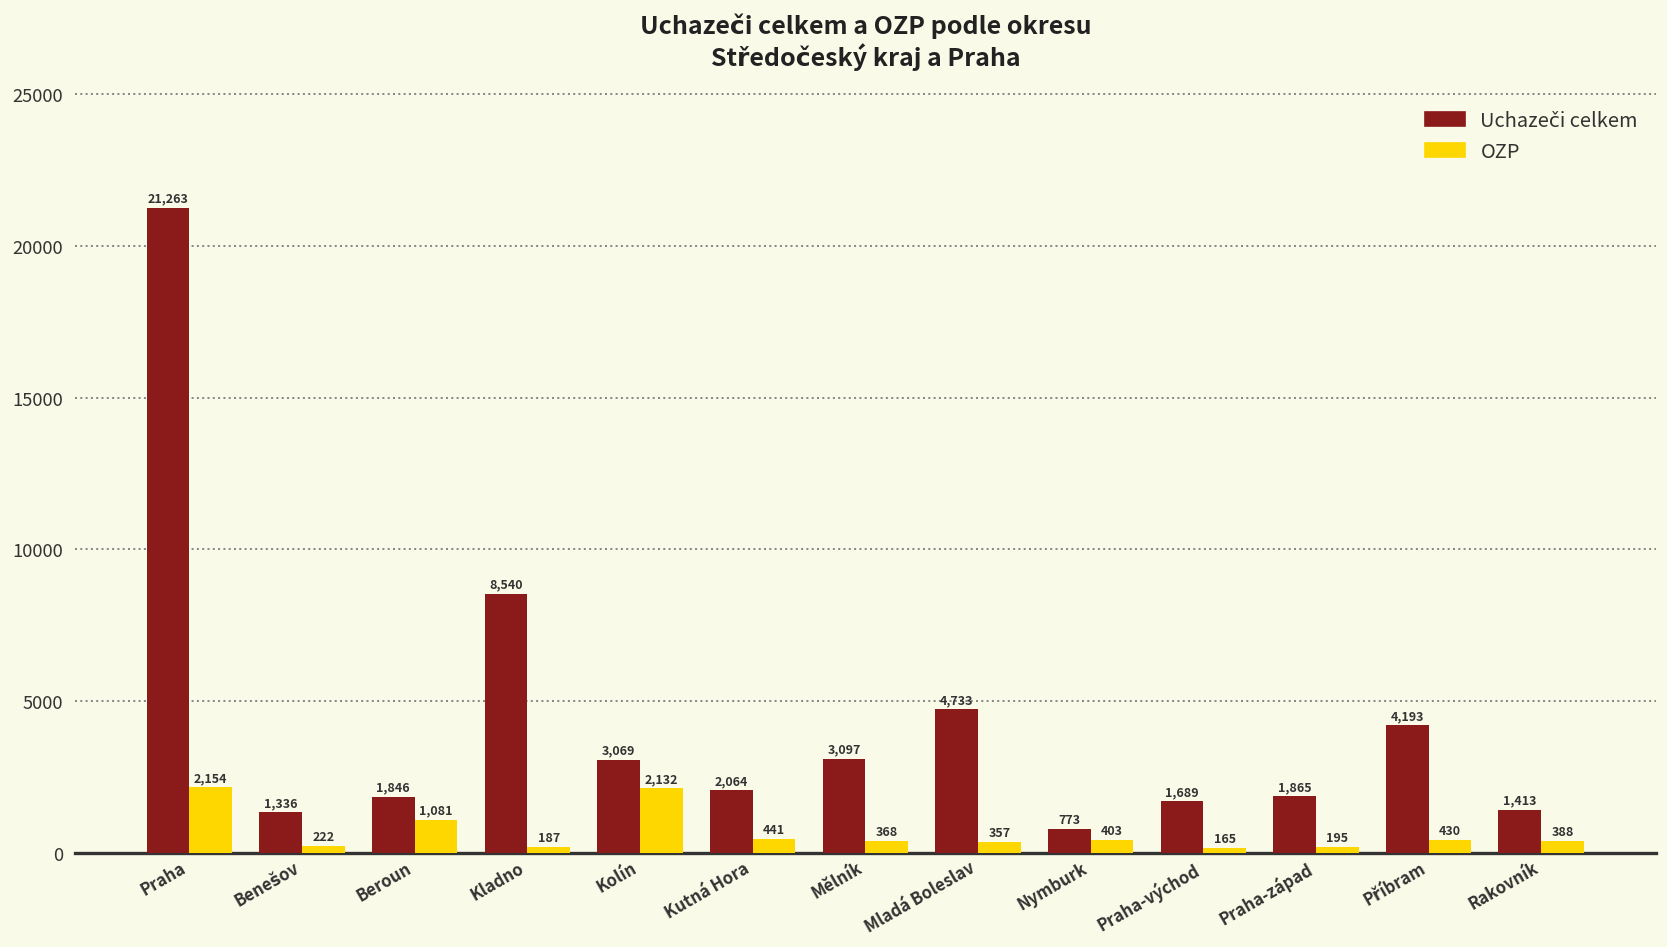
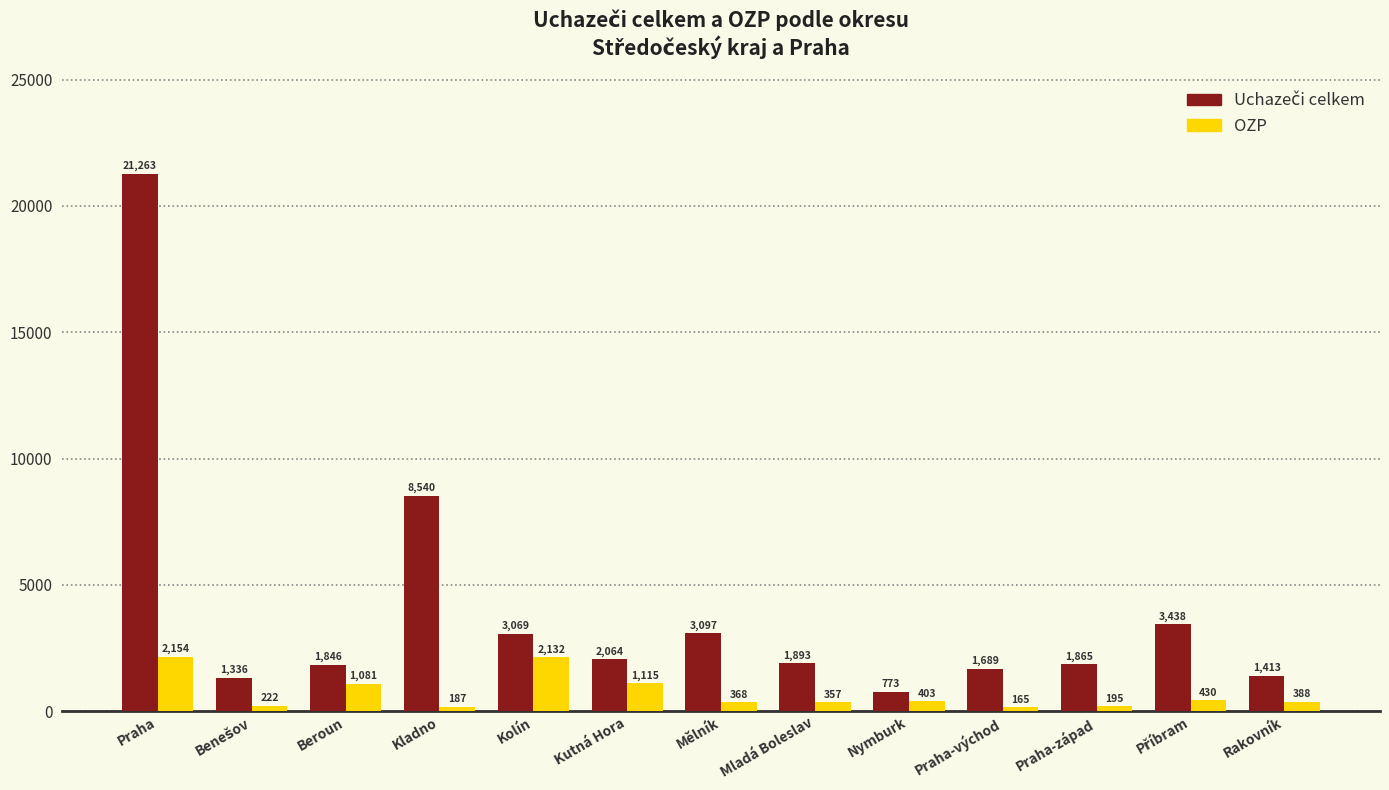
  {
    "Uchazeči celkem": {
      "Praha": "21,263",
      "Benešov": "1,336",
      "Beroun": "1,846",
      "Kladno": "8,540",
      "Kolín": "3,069",
      "Kutná Hora": "2,064",
      "Mělník": "3,097",
-     "Mladá Boleslav": "4,733",
+     "Mladá Boleslav": "1,893",
      "Nymburk": "773",
      "Praha-východ": "1,689",
      "Praha-západ": "1,865",
-     "Příbram": "4,193",
+     "Příbram": "3,438",
      "Rakovník": "1,413"
    },
    "OZP": {
      "Praha": "2,154",
      "Benešov": "222",
      "Beroun": "1,081",
      "Kladno": "187",
      "Kolín": "2,132",
-     "Kutná Hora": "441",
+     "Kutná Hora": "1,115",
      "Mělník": "368",
      "Mladá Boleslav": "357",
      "Nymburk": "403",
      "Praha-východ": "165",
      "Praha-západ": "195",
      "Příbram": "430",
      "Rakovník": "388"
    }
  }
